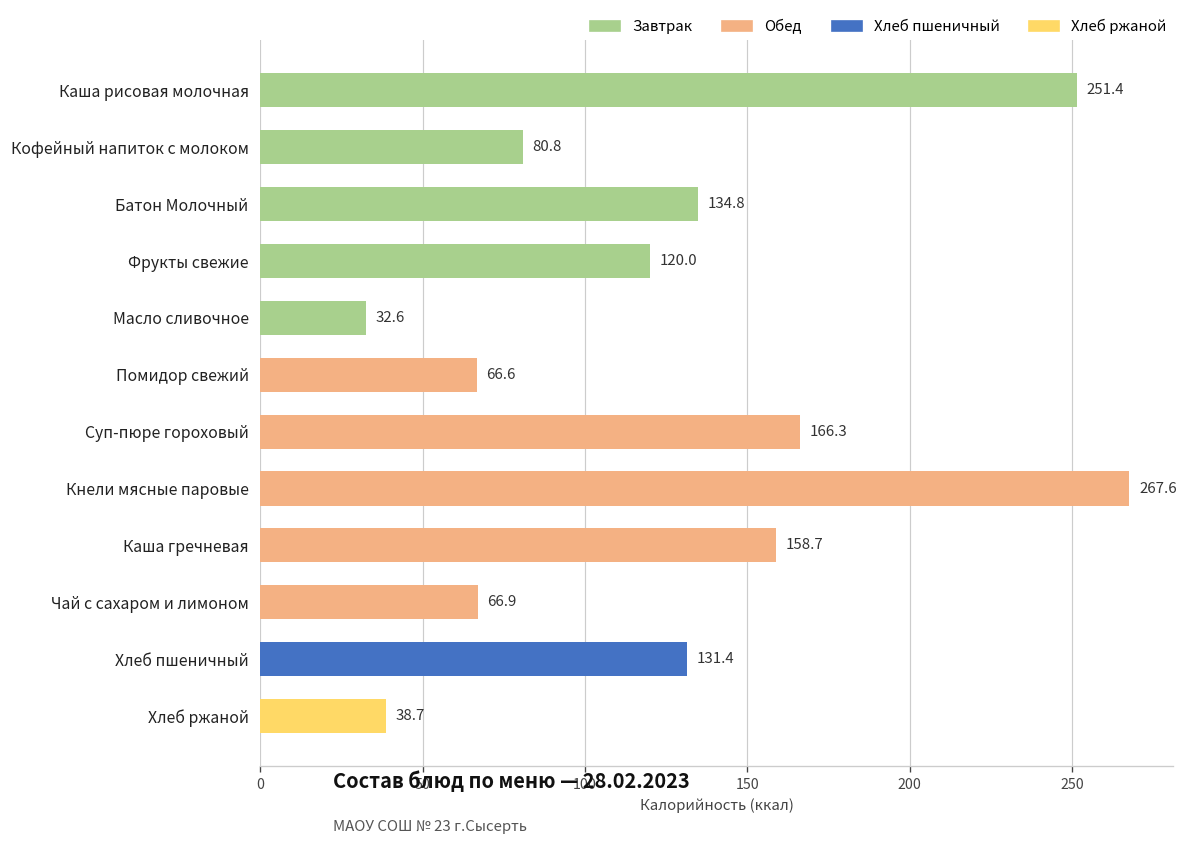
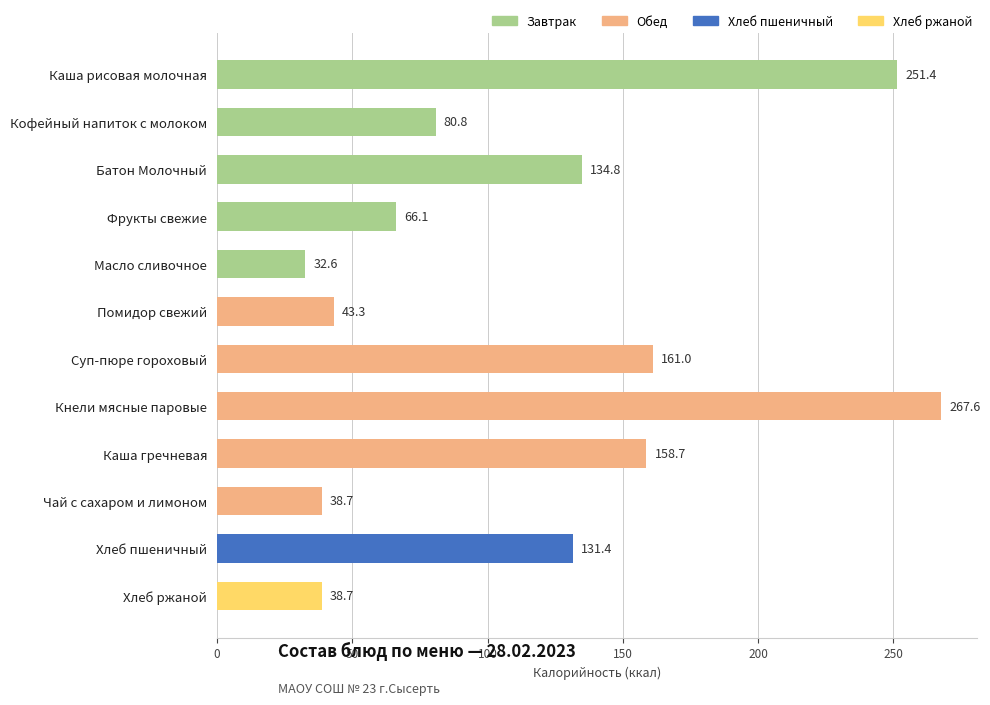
  {
    "Каша рисовая молочная": 251.4,
    "Кофейный напиток с молоком": 80.8,
    "Батон Молочный": 134.8,
-   "Фрукты свежие": 120.0,
+   "Фрукты свежие": 66.1,
    "Масло сливочное": 32.6,
-   "Помидор свежий": 66.6,
-   "Суп-пюре гороховый": 166.3,
+   "Помидор свежий": 43.3,
+   "Суп-пюре гороховый": 161.0,
    "Кнели мясные паровые": 267.6,
    "Каша гречневая": 158.7,
-   "Чай с сахаром и лимоном": 66.9,
+   "Чай с сахаром и лимоном": 38.7,
    "Хлеб пшеничный": 131.4,
    "Хлеб ржаной": 38.7
  }
